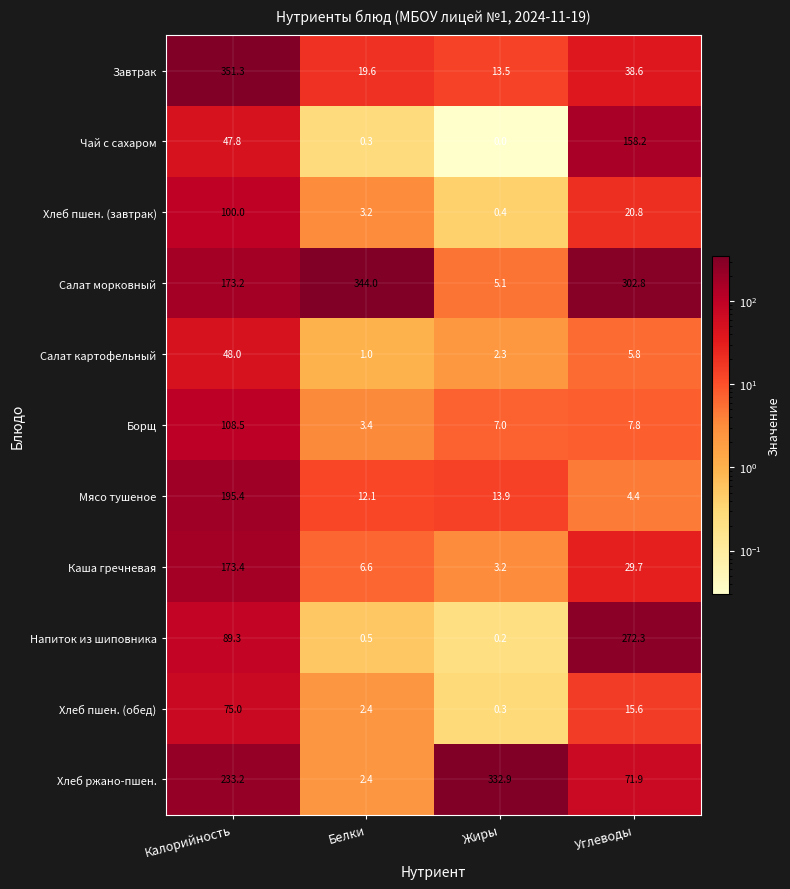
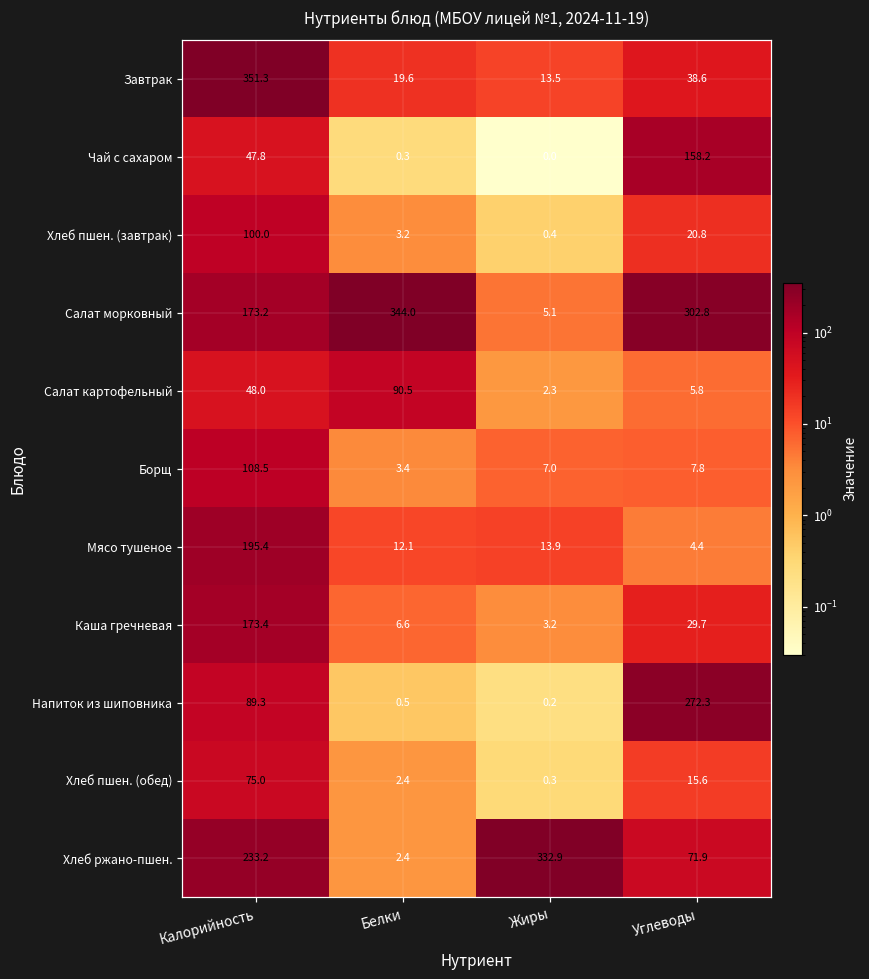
  {
    "Завтрак": {
      "Калорийность": 351.3,
      "Белки": 19.6,
      "Жиры": 13.5,
      "Углеводы": 38.6
    },
    "Чай с сахаром": {
      "Калорийность": 47.8,
      "Белки": 0.3,
      "Жиры": 0.0,
      "Углеводы": 158.2
    },
    "Хлеб пшен. (завтрак)": {
      "Калорийность": 100.0,
      "Белки": 3.2,
      "Жиры": 0.4,
      "Углеводы": 20.8
    },
    "Салат морковный": {
      "Калорийность": 173.2,
      "Белки": 344.0,
      "Жиры": 5.1,
      "Углеводы": 302.8
    },
    "Салат картофельный": {
      "Калорийность": 48.0,
-     "Белки": 1.0,
+     "Белки": 90.5,
      "Жиры": 2.3,
      "Углеводы": 5.8
    },
    "Борщ": {
      "Калорийность": 108.5,
      "Белки": 3.4,
      "Жиры": 7.0,
      "Углеводы": 7.8
    },
    "Мясо тушеное": {
      "Калорийность": 195.4,
      "Белки": 12.1,
      "Жиры": 13.9,
      "Углеводы": 4.4
    },
    "Каша гречневая": {
      "Калорийность": 173.4,
      "Белки": 6.6,
      "Жиры": 3.2,
      "Углеводы": 29.7
    },
    "Напиток из шиповника": {
      "Калорийность": 89.3,
      "Белки": 0.5,
      "Жиры": 0.2,
      "Углеводы": 272.3
    },
    "Хлеб пшен. (обед)": {
      "Калорийность": 75.0,
      "Белки": 2.4,
      "Жиры": 0.3,
      "Углеводы": 15.6
    },
    "Хлеб ржано-пшен.": {
      "Калорийность": 233.2,
      "Белки": 2.4,
      "Жиры": 332.9,
      "Углеводы": 71.9
    }
  }
